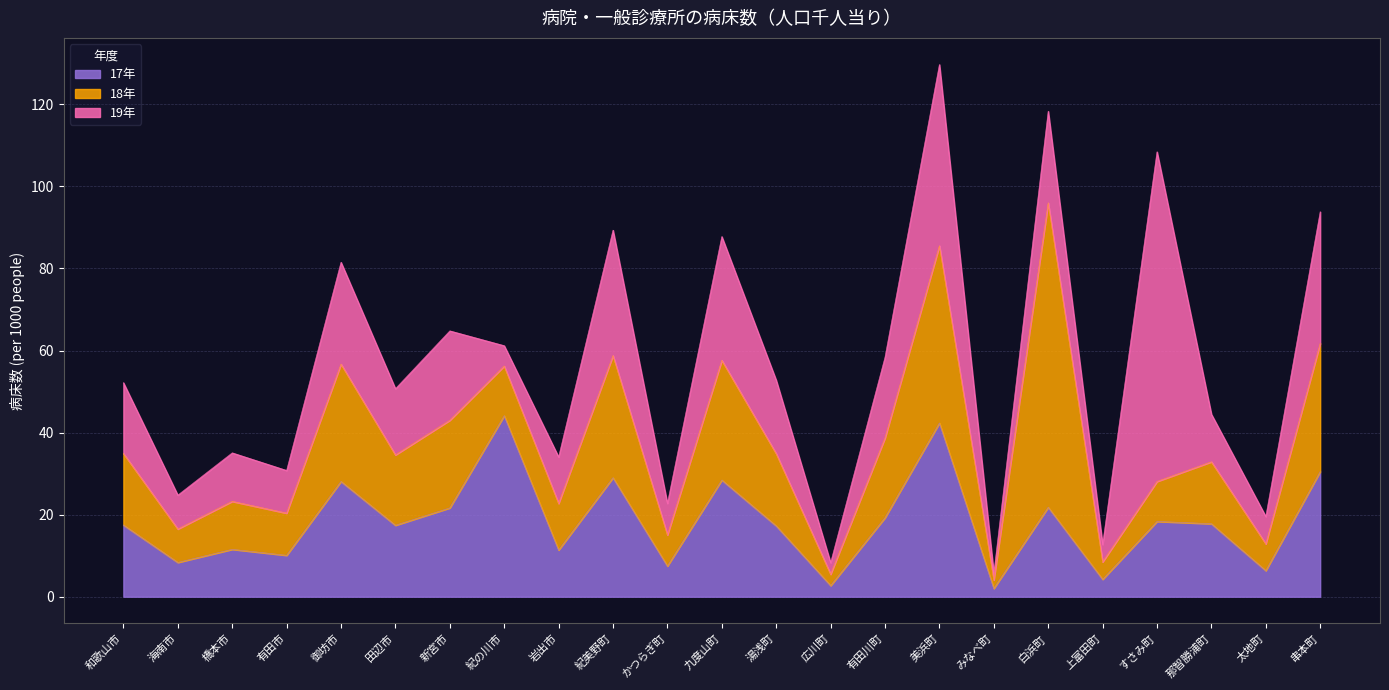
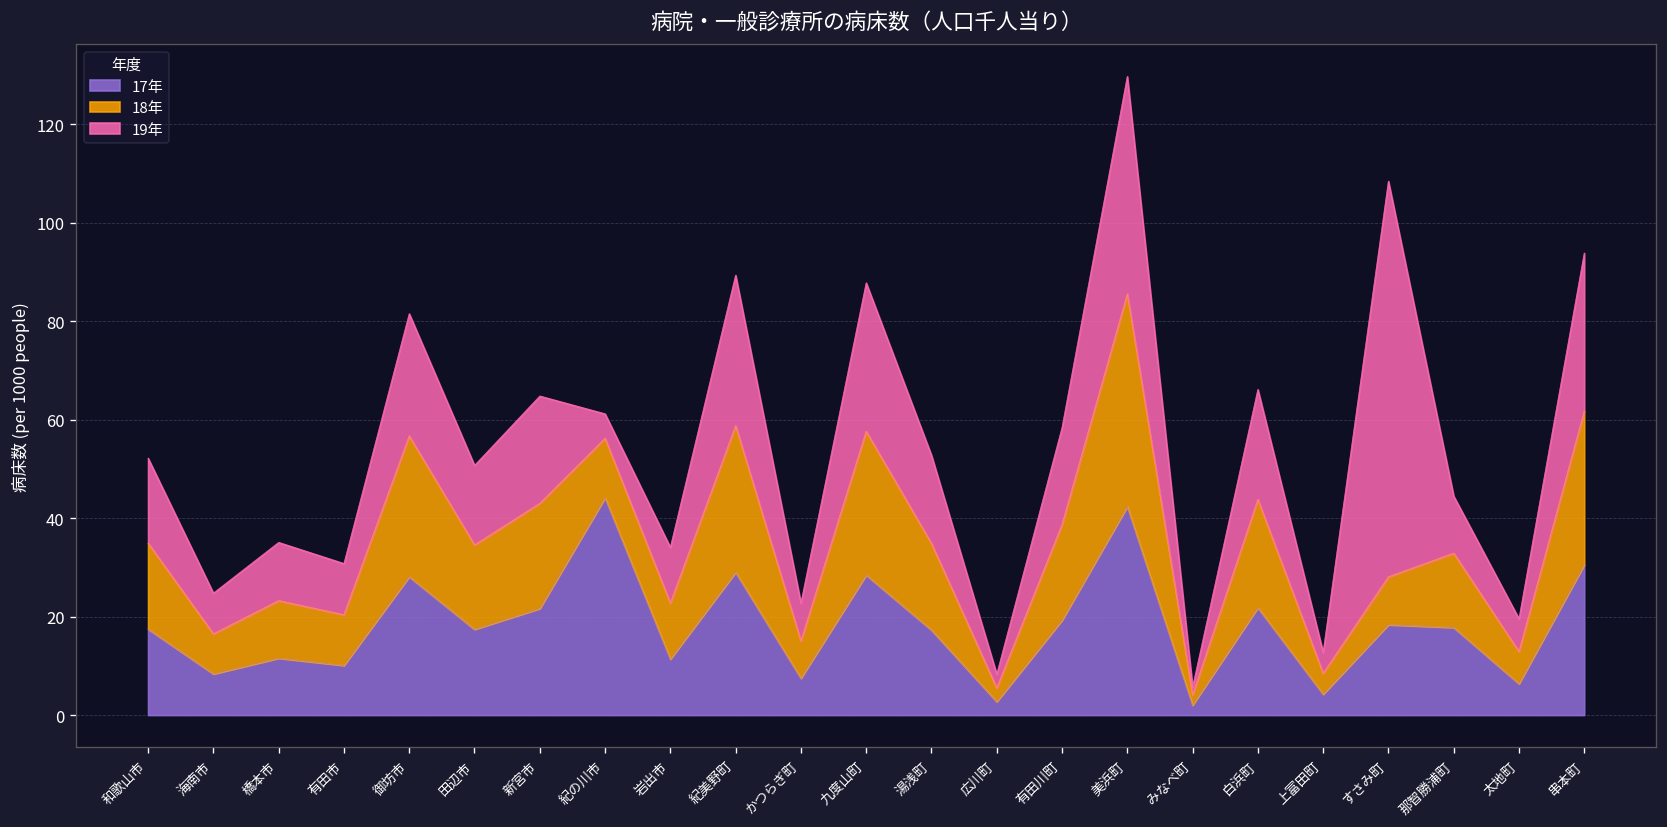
  {
    "17年": {
      "和歌山市": 17,
      "海南市": 8,
      "橋本市": 12,
      "有田市": 10,
      "御坊市": 28,
      "田辺市": 17,
      "新宮市": 22,
      "紀の川市": 44,
      "岩出市": 11,
      "紀美野町": 29,
      "かつらぎ町": 7,
      "九度山町": 28,
      "湯浅町": 17,
      "広川町": 3,
      "有田川町": 19,
      "美浜町": 42,
      "みなべ町": 2,
      "白浜町": 22,
      "上富田町": 4,
      "すさみ町": 18,
      "那智勝浦町": 18,
      "太地町": 6,
      "串本町": 31
    },
    "18年": {
      "和歌山市": 17,
      "海南市": 8,
      "橋本市": 12,
      "有田市": 10,
      "御坊市": 29,
      "田辺市": 17,
      "新宮市": 21,
      "紀の川市": 12,
      "岩出市": 11,
      "紀美野町": 30,
      "かつらぎ町": 8,
      "九度山町": 29,
      "湯浅町": 18,
      "広川町": 3,
      "有田川町": 19,
      "美浜町": 43,
      "みなべ町": 2,
-     "白浜町": 74,
+     "白浜町": 22,
      "上富田町": 4,
      "すさみ町": 10,
      "那智勝浦町": 15,
      "太地町": 7,
      "串本町": 31
    },
    "19年": {
      "和歌山市": 17,
      "海南市": 8,
      "橋本市": 12,
      "有田市": 10,
      "御坊市": 25,
      "田辺市": 16,
      "新宮市": 22,
      "紀の川市": 5,
      "岩出市": 11,
      "紀美野町": 31,
      "かつらぎ町": 8,
      "九度山町": 30,
      "湯浅町": 18,
      "広川町": 3,
      "有田川町": 20,
      "美浜町": 44,
      "みなべ町": 2,
      "白浜町": 22,
      "上富田町": 4,
      "すさみ町": 80,
      "那智勝浦町": 12,
      "太地町": 7,
      "串本町": 32
    }
  }
